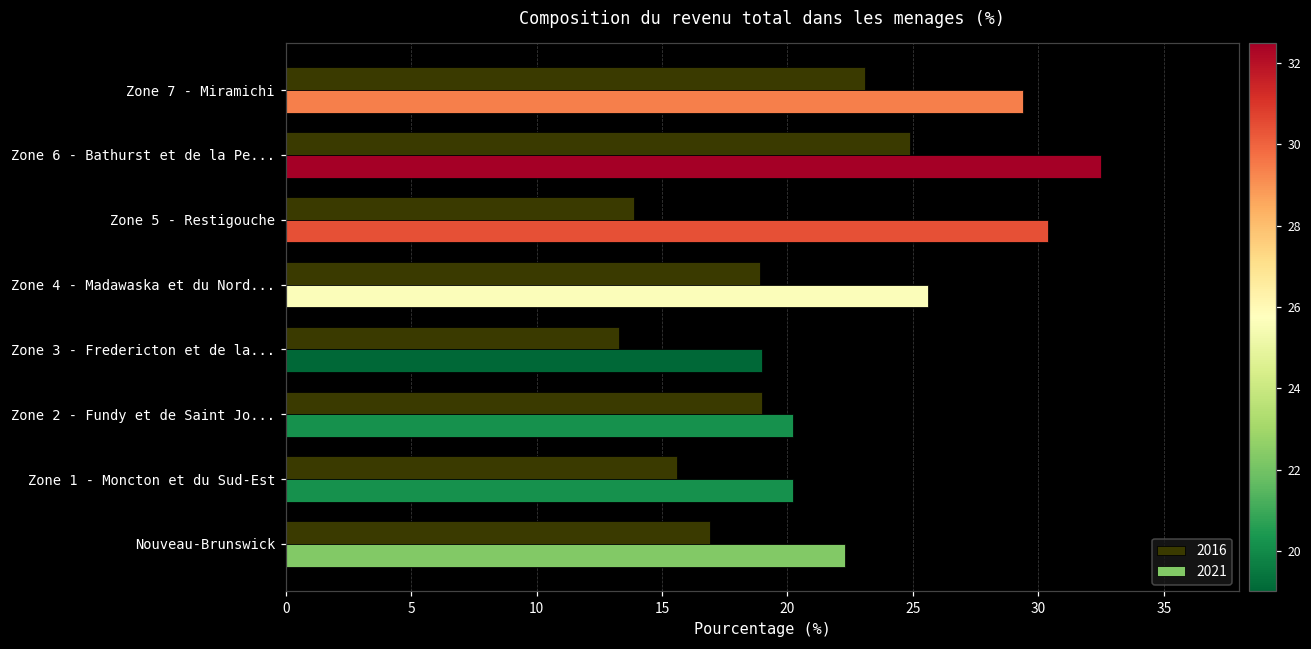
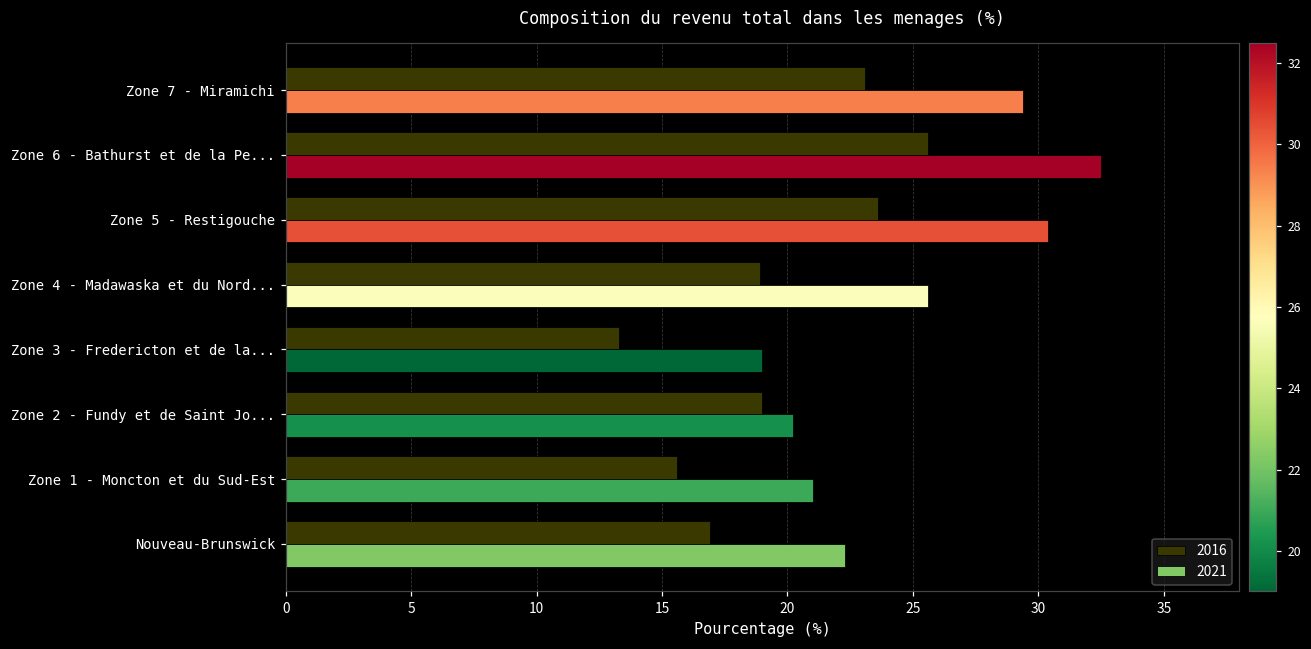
  {
    "2016": {
      "Zone 7 - Miramichi": 23.1,
-     "Zone 6 - Bathurst et de la Pe...": 24.9,
-     "Zone 5 - Restigouche": 13.9,
+     "Zone 6 - Bathurst et de la Pe...": 25.6,
+     "Zone 5 - Restigouche": 23.6,
      "Zone 4 - Madawaska et du Nord...": 18.9,
      "Zone 3 - Fredericton et de la...": 13.3,
      "Zone 2 - Fundy et de Saint Jo...": 19.0,
      "Zone 1 - Moncton et du Sud-Est": 15.6,
      "Nouveau-Brunswick": 16.9
    },
    "2021": {
      "Zone 7 - Miramichi": 29.4,
      "Zone 6 - Bathurst et de la Pe...": 32.5,
      "Zone 5 - Restigouche": 30.4,
      "Zone 4 - Madawaska et du Nord...": 25.6,
      "Zone 3 - Fredericton et de la...": 19.0,
      "Zone 2 - Fundy et de Saint Jo...": 20.2,
-     "Zone 1 - Moncton et du Sud-Est": 20.2,
+     "Zone 1 - Moncton et du Sud-Est": 21.0,
      "Nouveau-Brunswick": 22.3
    }
  }
